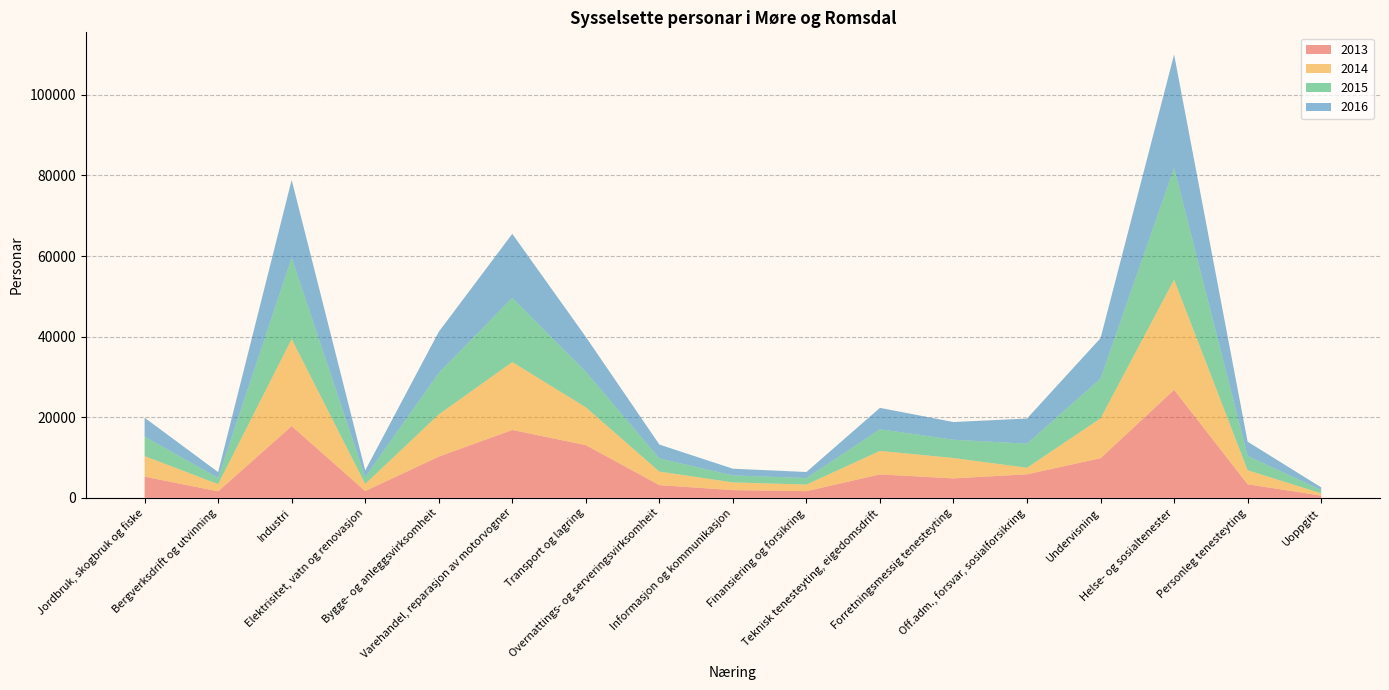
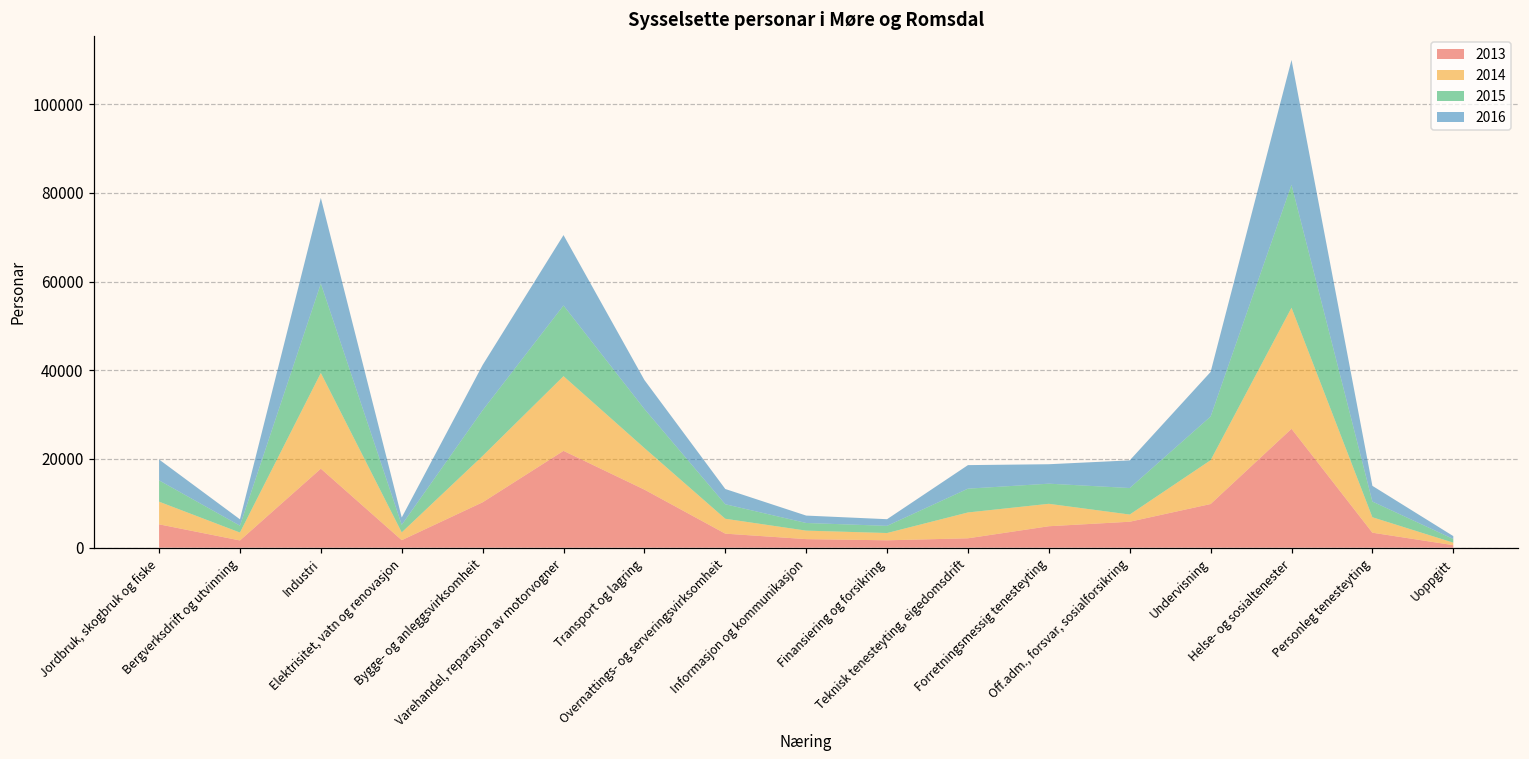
  {
    "2013": {
      "Jordbruk, skogbruk og fiske": 5000,
      "Bergverksdrift og utvinning": 2000,
      "Industri": 18000,
      "Elektrisitet, vatn og renovasjon": 2000,
      "Bygge- og anleggsvirksomheit": 10000,
-     "Varehandel, reparasjon av motorvogner": 17000,
+     "Varehandel, reparasjon av motorvogner": 22000,
      "Transport og lagring": 13000,
      "Overnattings- og serveringsvirksomheit": 3000,
      "Informasjon og kommunikasjon": 2000,
      "Finansiering og forsikring": 2000,
-     "Teknisk tenesteyting, eigedomsdrift": 6000,
+     "Teknisk tenesteyting, eigedomsdrift": 2000,
      "Forretningsmessig tenesteyting": 5000,
      "Off.adm., forsvar, sosialforsikring": 6000,
      "Undervisning": 10000,
      "Helse- og sosialtenester": 27000,
      "Personleg tenesteyting": 3000
    },
    "2014": {
      "Jordbruk, skogbruk og fiske": 5000,
      "Bergverksdrift og utvinning": 2000,
      "Industri": 22000,
      "Elektrisitet, vatn og renovasjon": 2000,
      "Bygge- og anleggsvirksomheit": 10000,
      "Varehandel, reparasjon av motorvogner": 17000,
      "Transport og lagring": 9000,
      "Overnattings- og serveringsvirksomheit": 3000,
      "Informasjon og kommunikasjon": 2000,
      "Finansiering og forsikring": 2000,
      "Teknisk tenesteyting, eigedomsdrift": 6000,
      "Forretningsmessig tenesteyting": 5000,
      "Off.adm., forsvar, sosialforsikring": 2000,
      "Undervisning": 10000,
      "Helse- og sosialtenester": 27000,
      "Personleg tenesteyting": 3000
    },
    "2015": {
      "Jordbruk, skogbruk og fiske": 5000,
      "Bergverksdrift og utvinning": 2000,
      "Industri": 20000,
      "Elektrisitet, vatn og renovasjon": 2000,
      "Bygge- og anleggsvirksomheit": 10000,
      "Varehandel, reparasjon av motorvogner": 16000,
      "Transport og lagring": 9000,
      "Overnattings- og serveringsvirksomheit": 3000,
      "Informasjon og kommunikasjon": 2000,
      "Finansiering og forsikring": 2000,
      "Teknisk tenesteyting, eigedomsdrift": 5000,
      "Forretningsmessig tenesteyting": 5000,
      "Off.adm., forsvar, sosialforsikring": 6000,
      "Undervisning": 10000,
      "Helse- og sosialtenester": 28000,
      "Personleg tenesteyting": 4000,
      "Uoppgitt": 1000
    },
    "2016": {
      "Jordbruk, skogbruk og fiske": 5000,
      "Bergverksdrift og utvinning": 1000,
      "Industri": 19000,
      "Elektrisitet, vatn og renovasjon": 2000,
      "Bygge- og anleggsvirksomheit": 10000,
      "Varehandel, reparasjon av motorvogner": 16000,
-     "Transport og lagring": 9000,
+     "Transport og lagring": 7000,
      "Overnattings- og serveringsvirksomheit": 3000,
      "Informasjon og kommunikasjon": 2000,
      "Finansiering og forsikring": 2000,
      "Teknisk tenesteyting, eigedomsdrift": 5000,
      "Forretningsmessig tenesteyting": 4000,
      "Off.adm., forsvar, sosialforsikring": 6000,
      "Undervisning": 10000,
      "Helse- og sosialtenester": 28000,
      "Personleg tenesteyting": 4000,
      "Uoppgitt": 1000
    }
  }
